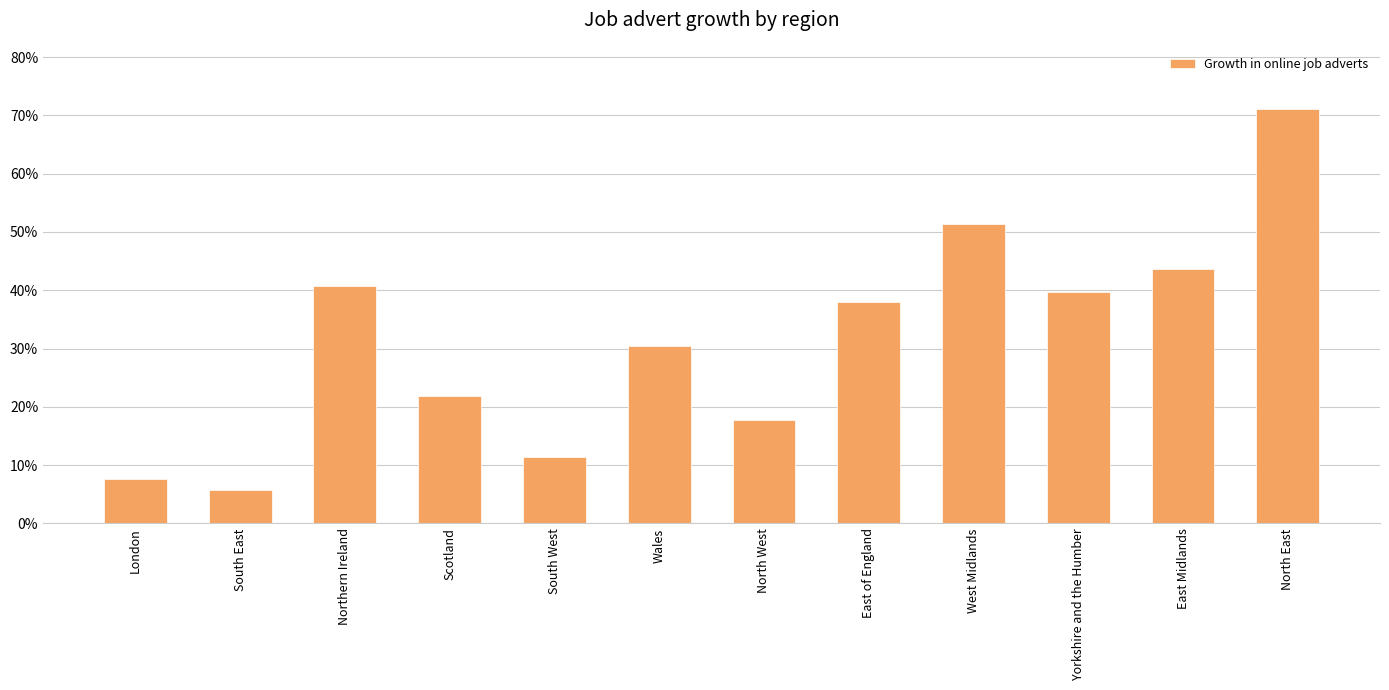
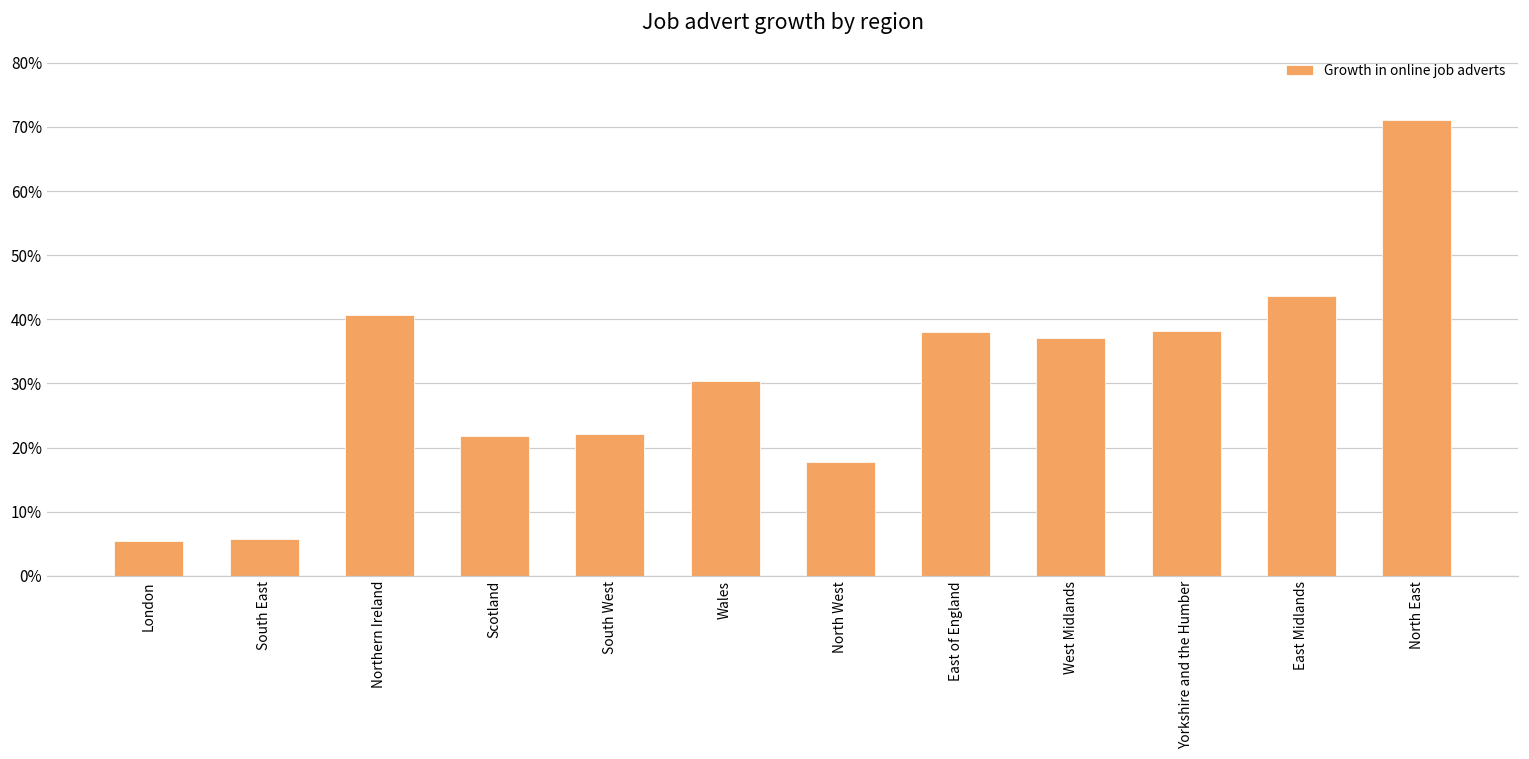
  {
-   "London": "8%",
+   "London": "5%",
    "South East": "6%",
    "Northern Ireland": "41%",
    "Scotland": "22%",
-   "South West": "11%",
+   "South West": "22%",
    "Wales": "30%",
    "North West": "18%",
    "East of England": "38%",
-   "West Midlands": "51%",
-   "Yorkshire and the Humber": "40%",
+   "West Midlands": "37%",
+   "Yorkshire and the Humber": "38%",
    "East Midlands": "44%",
    "North East": "71%"
  }
